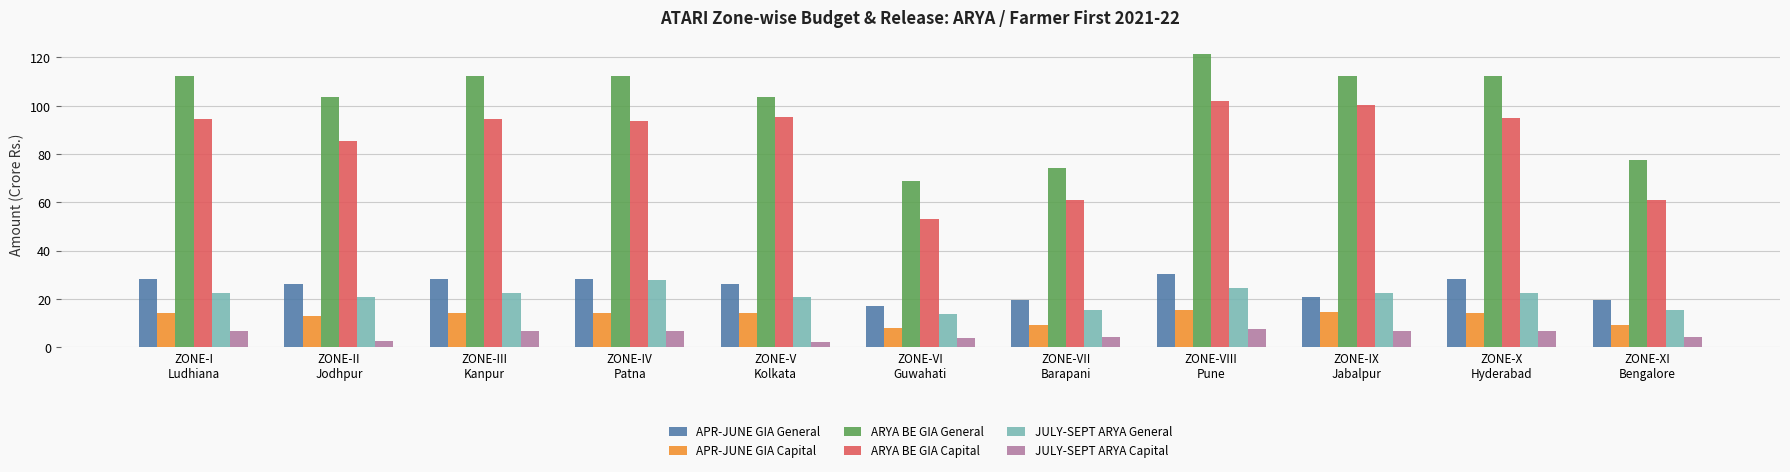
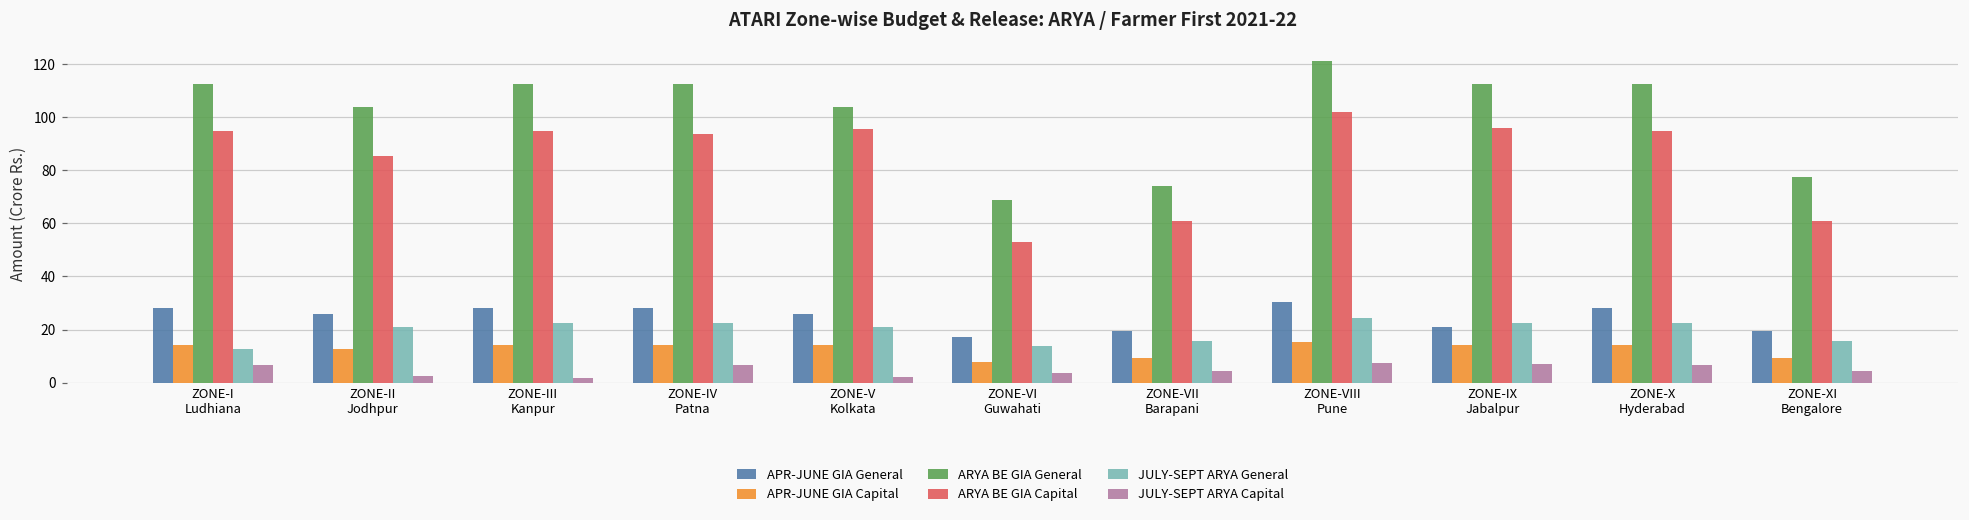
  {
    "APR-JUNE GIA General": {
      "ZONE-I Ludhiana": 28,
      "ZONE-II Jodhpur": 26,
      "ZONE-III Kanpur": 28,
      "ZONE-IV Patna": 28,
      "ZONE-V Kolkata": 26,
      "ZONE-VI Guwahati": 17,
      "ZONE-VII Barapani": 19,
      "ZONE-VIII Pune": 30,
      "ZONE-IX Jabalpur": 21,
      "ZONE-X Hyderabad": 28,
      "ZONE-XI Bengalore": 19
    },
    "APR-JUNE GIA Capital": {
      "ZONE-I Ludhiana": 14,
      "ZONE-II Jodhpur": 13,
      "ZONE-III Kanpur": 14,
      "ZONE-IV Patna": 14,
      "ZONE-V Kolkata": 14,
      "ZONE-VI Guwahati": 8,
      "ZONE-VII Barapani": 9,
      "ZONE-VIII Pune": 15,
      "ZONE-IX Jabalpur": 14,
      "ZONE-X Hyderabad": 14,
      "ZONE-XI Bengalore": 9
    },
    "ARYA BE GIA General": {
      "ZONE-I Ludhiana": 113,
      "ZONE-II Jodhpur": 104,
      "ZONE-III Kanpur": 113,
      "ZONE-IV Patna": 113,
      "ZONE-V Kolkata": 104,
      "ZONE-VI Guwahati": 69,
      "ZONE-VII Barapani": 74,
      "ZONE-VIII Pune": 121,
      "ZONE-IX Jabalpur": 113,
      "ZONE-X Hyderabad": 113,
      "ZONE-XI Bengalore": 78
    },
    "ARYA BE GIA Capital": {
      "ZONE-I Ludhiana": 95,
      "ZONE-II Jodhpur": 86,
      "ZONE-III Kanpur": 95,
      "ZONE-IV Patna": 94,
      "ZONE-V Kolkata": 96,
      "ZONE-VI Guwahati": 53,
      "ZONE-VII Barapani": 61,
      "ZONE-VIII Pune": 102,
-     "ZONE-IX Jabalpur": 100,
+     "ZONE-IX Jabalpur": 96,
      "ZONE-X Hyderabad": 95,
      "ZONE-XI Bengalore": 61
    },
    "JULY-SEPT ARYA General": {
-     "ZONE-I Ludhiana": 23,
+     "ZONE-I Ludhiana": 13,
      "ZONE-II Jodhpur": 21,
      "ZONE-III Kanpur": 23,
-     "ZONE-IV Patna": 28,
+     "ZONE-IV Patna": 23,
      "ZONE-V Kolkata": 21,
      "ZONE-VI Guwahati": 14,
      "ZONE-VII Barapani": 16,
      "ZONE-VIII Pune": 24,
      "ZONE-IX Jabalpur": 23,
      "ZONE-X Hyderabad": 23,
      "ZONE-XI Bengalore": 16
    },
    "JULY-SEPT ARYA Capital": {
      "ZONE-I Ludhiana": 7,
      "ZONE-II Jodhpur": 2,
-     "ZONE-III Kanpur": 7,
+     "ZONE-III Kanpur": 2,
      "ZONE-IV Patna": 7,
      "ZONE-V Kolkata": 2,
      "ZONE-VI Guwahati": 4,
      "ZONE-VII Barapani": 4,
      "ZONE-VIII Pune": 7,
      "ZONE-IX Jabalpur": 7,
      "ZONE-X Hyderabad": 7,
      "ZONE-XI Bengalore": 4
    }
  }
